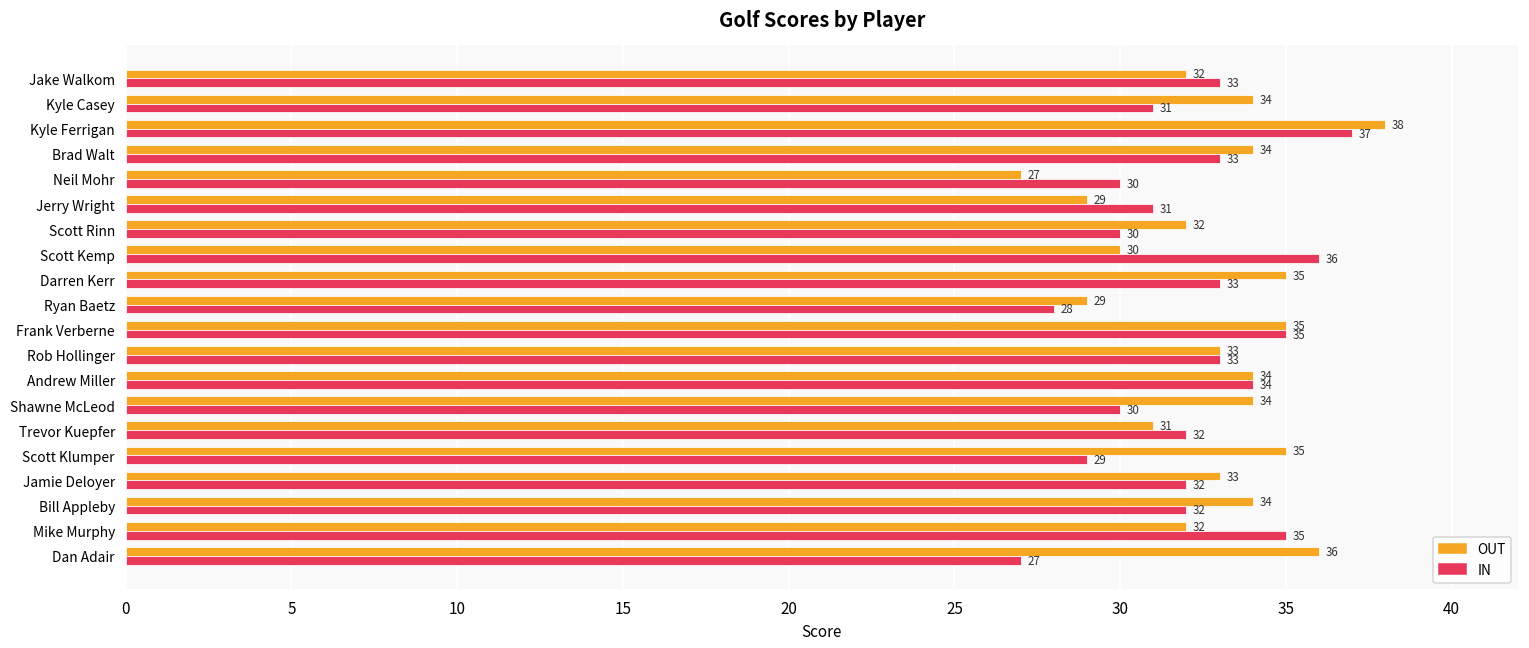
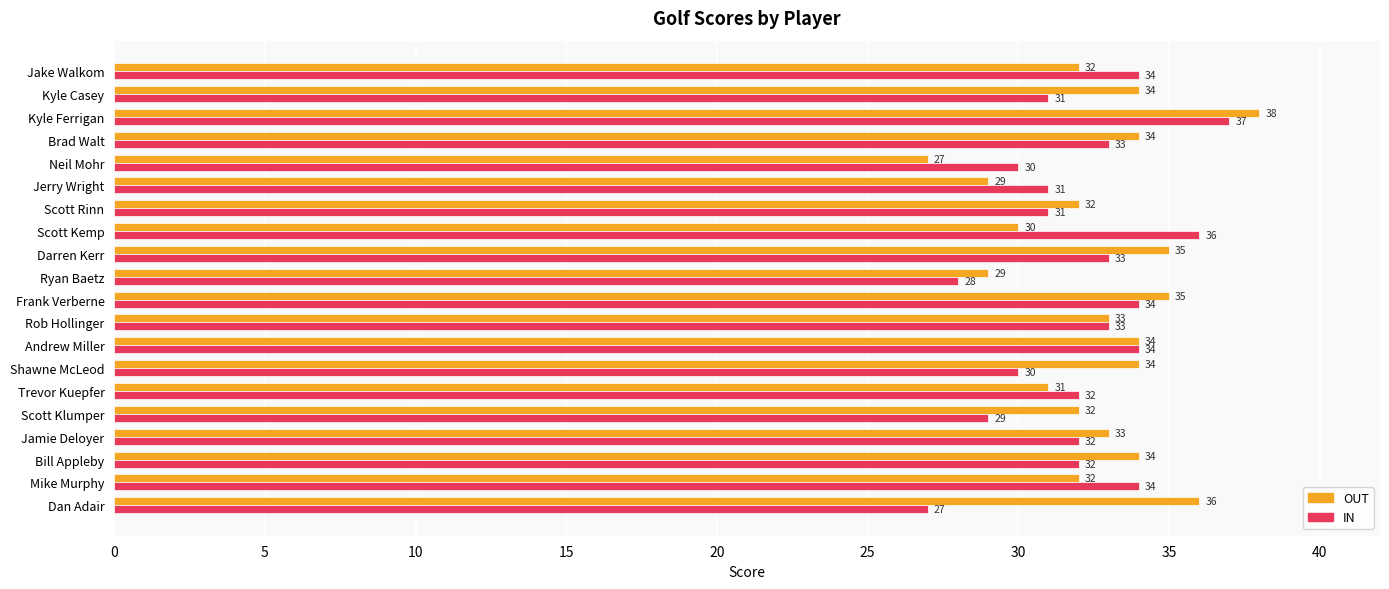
  {
    "OUT": {
      "Jake Walkom": 32,
      "Kyle Casey": 34,
      "Kyle Ferrigan": 38,
      "Brad Walt": 34,
      "Neil Mohr": 27,
      "Jerry Wright": 29,
      "Scott Rinn": 32,
      "Scott Kemp": 30,
      "Darren Kerr": 35,
      "Ryan Baetz": 29,
      "Shawne McLeod": 34,
      "Trevor Kuepfer": 31,
-     "Scott Klumper": 35,
+     "Scott Klumper": 32,
      "Jamie Deloyer": 33,
      "Bill Appleby": 34,
      "Mike Murphy": 32,
      "Dan Adair": 36
    },
    "IN": {
-     "Jake Walkom": 33,
+     "Jake Walkom": 34,
      "Kyle Casey": 31,
      "Kyle Ferrigan": 37,
      "Brad Walt": 33,
      "Neil Mohr": 30,
      "Jerry Wright": 31,
-     "Scott Rinn": 30,
+     "Scott Rinn": 31,
      "Scott Kemp": 36,
      "Darren Kerr": 33,
      "Ryan Baetz": 28,
-     "Frank Verberne": 35,
+     "Frank Verberne": 34,
      "Shawne McLeod": 30,
      "Trevor Kuepfer": 32,
      "Scott Klumper": 29,
      "Jamie Deloyer": 32,
      "Bill Appleby": 32,
-     "Mike Murphy": 35,
+     "Mike Murphy": 34,
      "Dan Adair": 27
    }
  }
